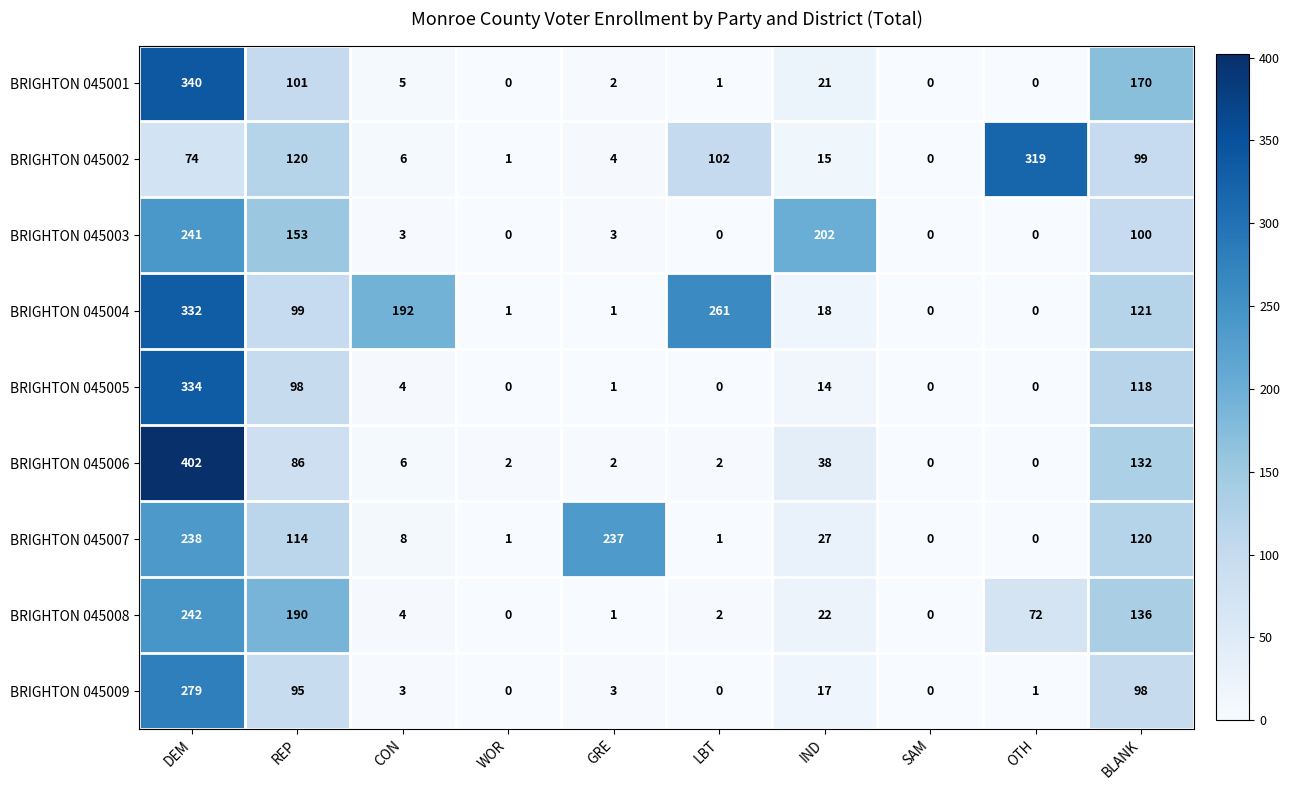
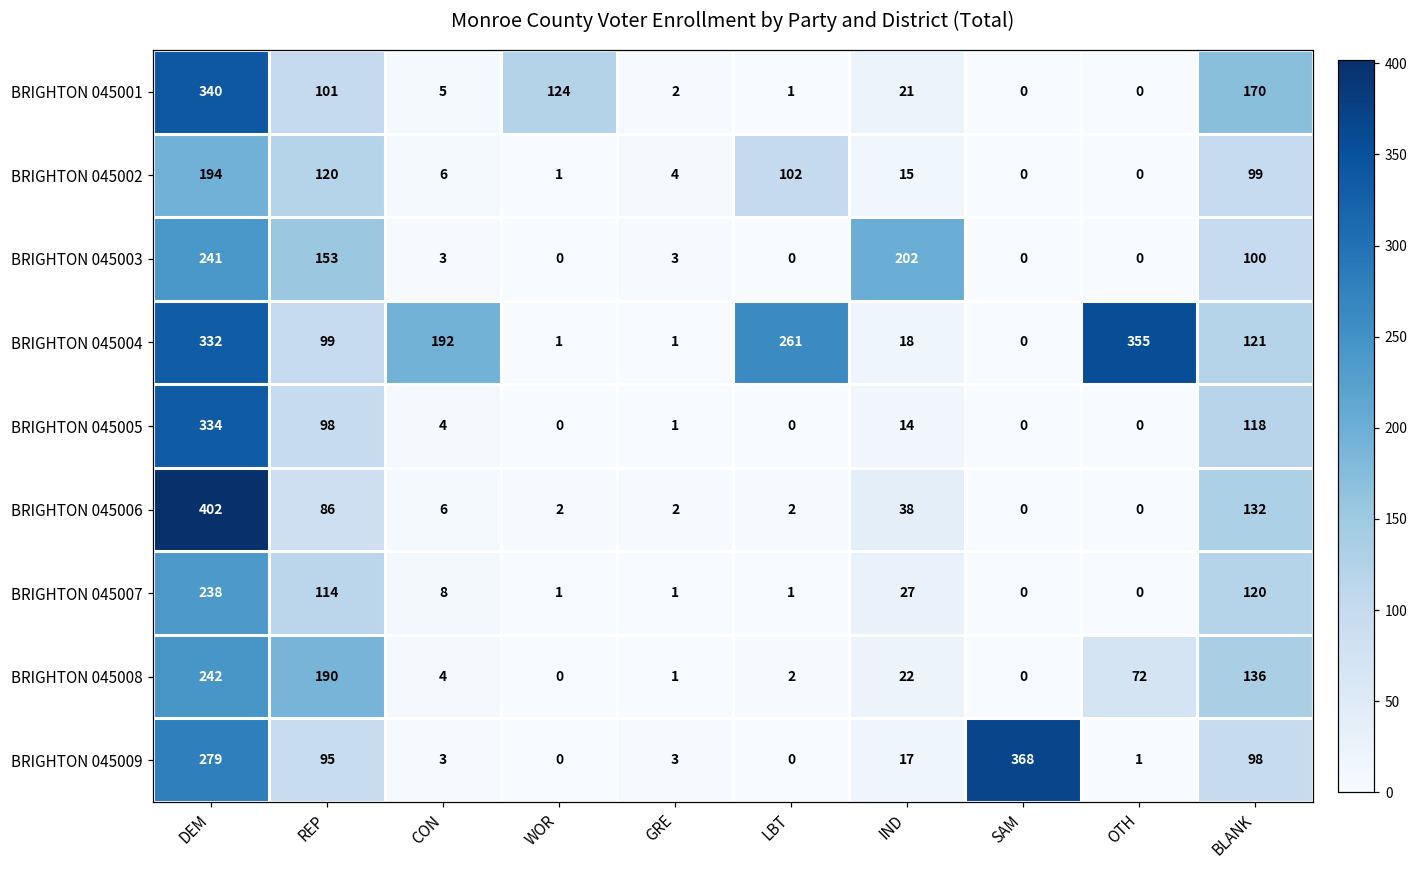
  {
    "BRIGHTON 045001": {
      "DEM": 340,
      "REP": 101,
      "CON": 5,
-     "WOR": 0,
+     "WOR": 124,
      "GRE": 2,
      "LBT": 1,
      "IND": 21,
      "SAM": 0,
      "OTH": 0,
      "BLANK": 170
    },
    "BRIGHTON 045002": {
-     "DEM": 74,
+     "DEM": 194,
      "REP": 120,
      "CON": 6,
      "WOR": 1,
      "GRE": 4,
      "LBT": 102,
      "IND": 15,
      "SAM": 0,
-     "OTH": 319,
+     "OTH": 0,
      "BLANK": 99
    },
    "BRIGHTON 045003": {
      "DEM": 241,
      "REP": 153,
      "CON": 3,
      "WOR": 0,
      "GRE": 3,
      "LBT": 0,
      "IND": 202,
      "SAM": 0,
      "OTH": 0,
      "BLANK": 100
    },
    "BRIGHTON 045004": {
      "DEM": 332,
      "REP": 99,
      "CON": 192,
      "WOR": 1,
      "GRE": 1,
      "LBT": 261,
      "IND": 18,
      "SAM": 0,
-     "OTH": 0,
+     "OTH": 355,
      "BLANK": 121
    },
    "BRIGHTON 045005": {
      "DEM": 334,
      "REP": 98,
      "CON": 4,
      "WOR": 0,
      "GRE": 1,
      "LBT": 0,
      "IND": 14,
      "SAM": 0,
      "OTH": 0,
      "BLANK": 118
    },
    "BRIGHTON 045006": {
      "DEM": 402,
      "REP": 86,
      "CON": 6,
      "WOR": 2,
      "GRE": 2,
      "LBT": 2,
      "IND": 38,
      "SAM": 0,
      "OTH": 0,
      "BLANK": 132
    },
    "BRIGHTON 045007": {
      "DEM": 238,
      "REP": 114,
      "CON": 8,
      "WOR": 1,
-     "GRE": 237,
+     "GRE": 1,
      "LBT": 1,
      "IND": 27,
      "SAM": 0,
      "OTH": 0,
      "BLANK": 120
    },
    "BRIGHTON 045008": {
      "DEM": 242,
      "REP": 190,
      "CON": 4,
      "WOR": 0,
      "GRE": 1,
      "LBT": 2,
      "IND": 22,
      "SAM": 0,
      "OTH": 72,
      "BLANK": 136
    },
    "BRIGHTON 045009": {
      "DEM": 279,
      "REP": 95,
      "CON": 3,
      "WOR": 0,
      "GRE": 3,
      "LBT": 0,
      "IND": 17,
-     "SAM": 0,
+     "SAM": 368,
      "OTH": 1,
      "BLANK": 98
    }
  }
